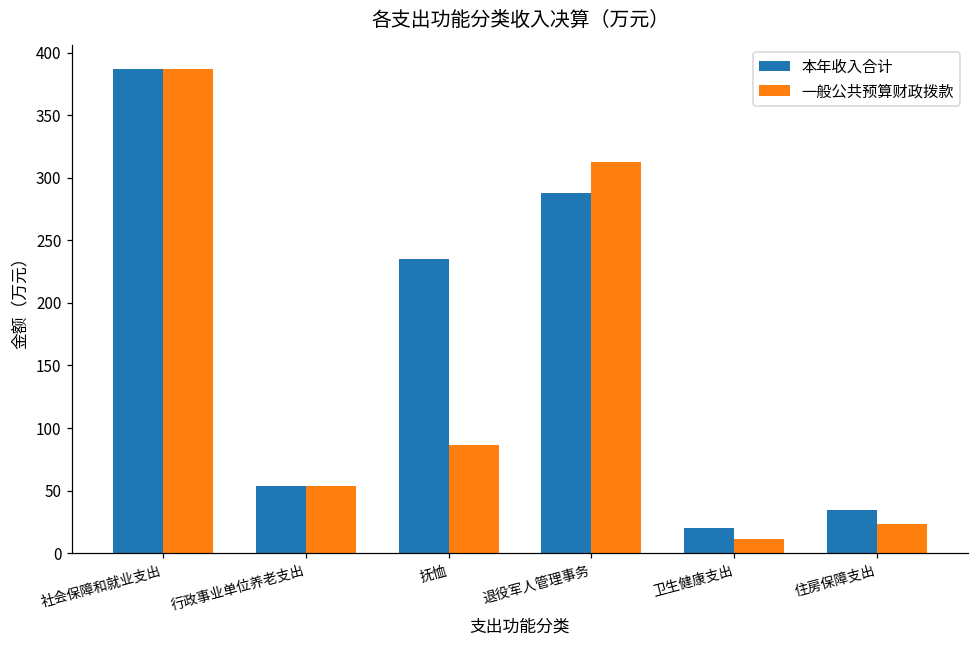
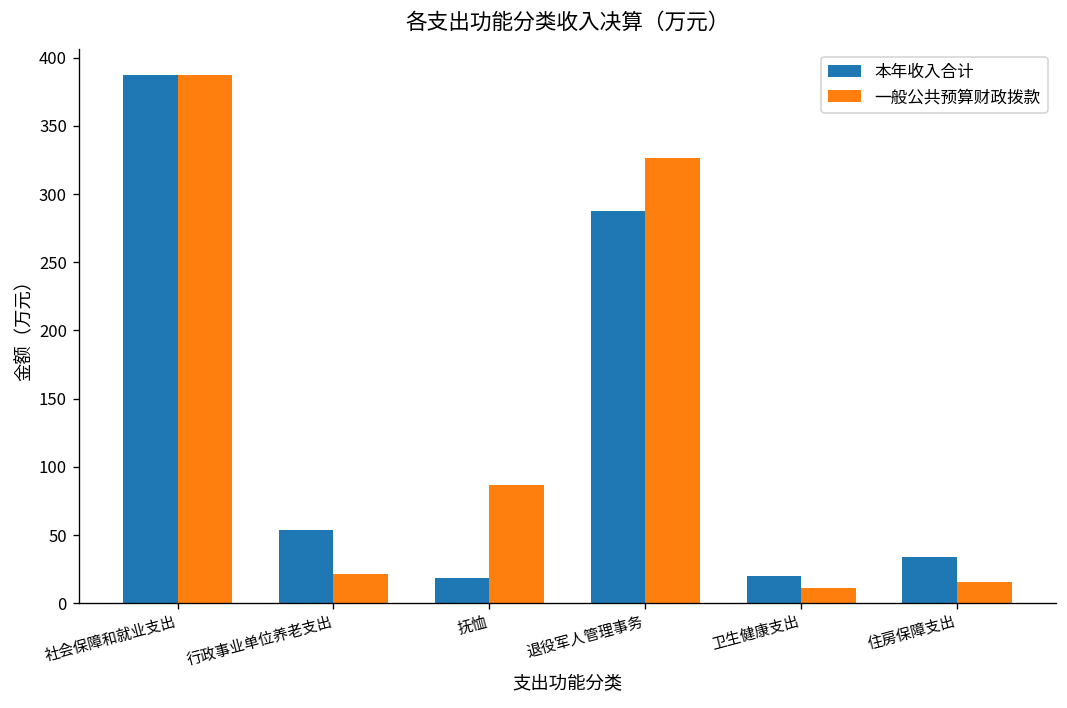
  {
    "本年收入合计": {
      "社会保障和就业支出": 387,
      "行政事业单位养老支出": 54,
-     "抚恤": 235,
+     "抚恤": 19,
      "退役军人管理事务": 288,
      "卫生健康支出": 20,
      "住房保障支出": 34
    },
    "一般公共预算财政拨款": {
      "社会保障和就业支出": 387,
-     "行政事业单位养老支出": 54,
+     "行政事业单位养老支出": 21,
      "抚恤": 87,
-     "退役军人管理事务": 313,
+     "退役军人管理事务": 327,
      "卫生健康支出": 11,
-     "住房保障支出": 23
+     "住房保障支出": 16
    }
  }
